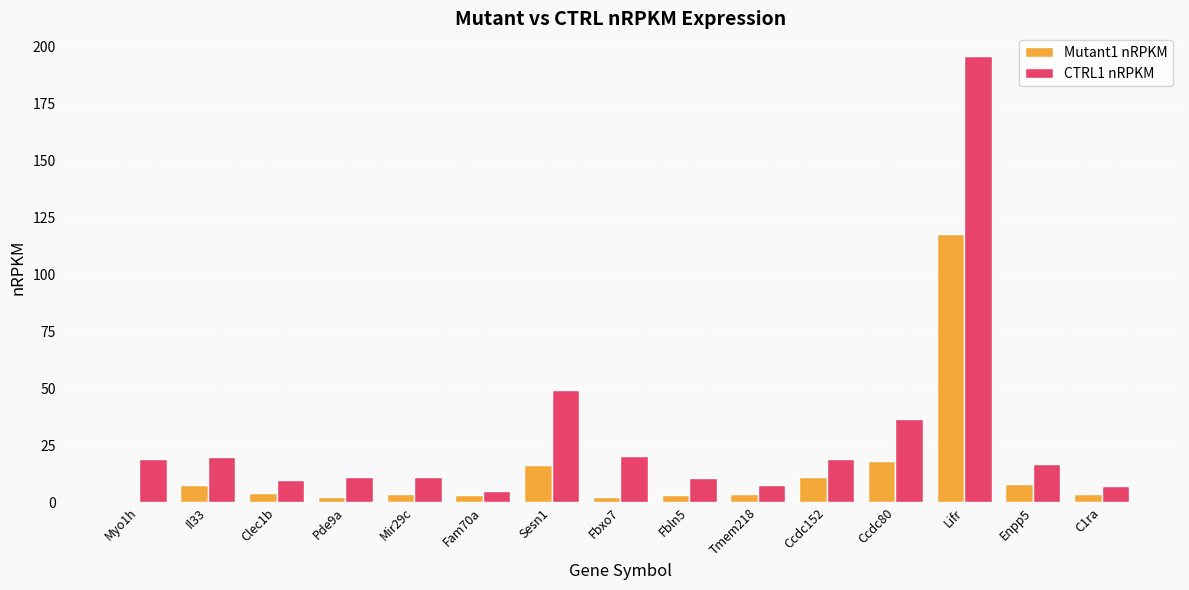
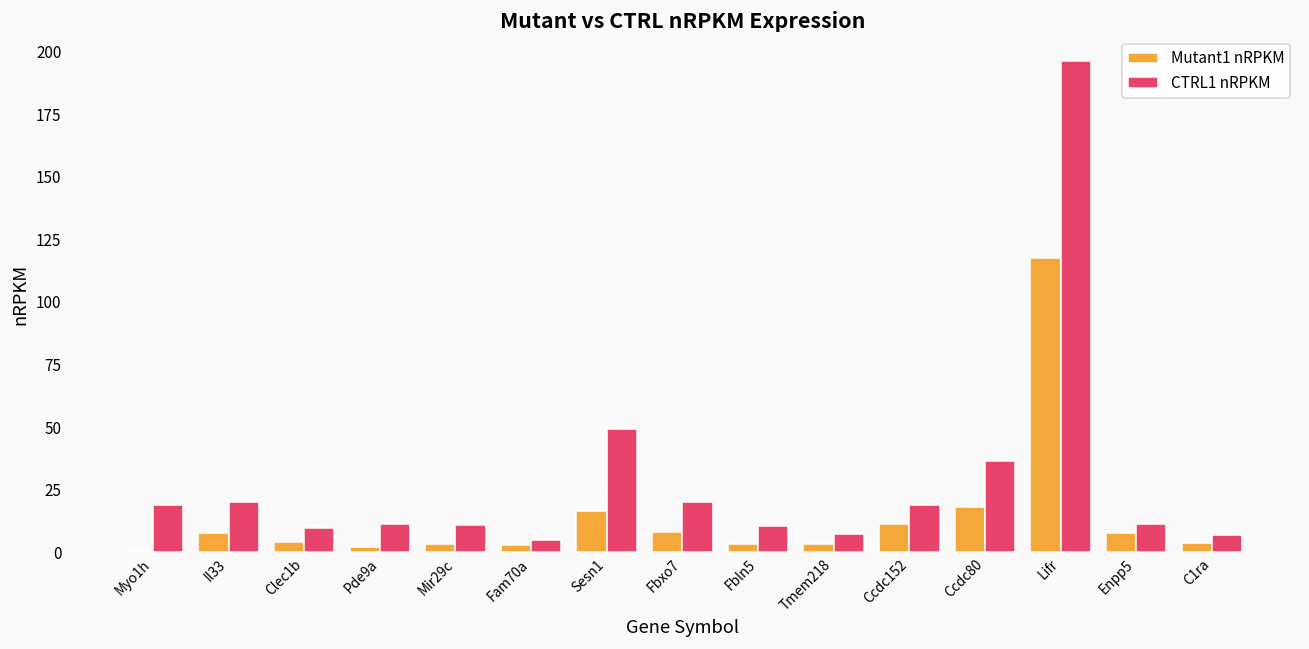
  {
    "Mutant1 nRPKM": {
      "Il33": 8,
      "Clec1b": 4,
      "Pde9a": 2,
      "Mir29c": 3,
      "Fam70a": 3,
      "Sesn1": 17,
-     "Fbxo7": 2,
+     "Fbxo7": 8,
      "Fbln5": 3,
      "Tmem218": 3,
      "Ccdc152": 11,
      "Ccdc80": 18,
      "Lifr": 118,
      "Enpp5": 8,
      "C1ra": 4
    },
    "CTRL1 nRPKM": {
      "Myo1h": 19,
      "Il33": 20,
      "Clec1b": 10,
      "Pde9a": 11,
      "Mir29c": 11,
      "Fam70a": 5,
      "Sesn1": 49,
      "Fbxo7": 20,
      "Fbln5": 11,
      "Tmem218": 7,
      "Ccdc152": 19,
      "Ccdc80": 37,
      "Lifr": 196,
-     "Enpp5": 17,
+     "Enpp5": 11,
      "C1ra": 7
    }
  }
